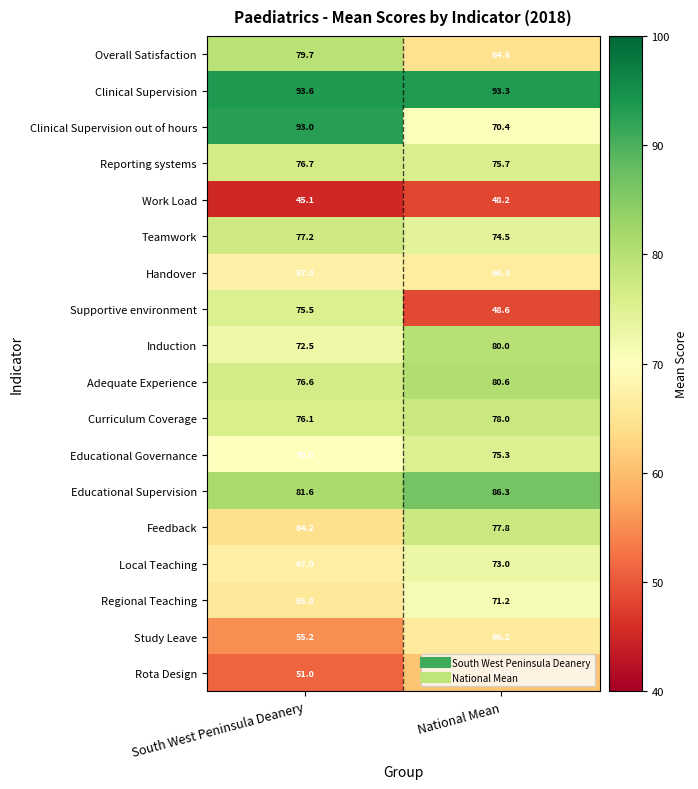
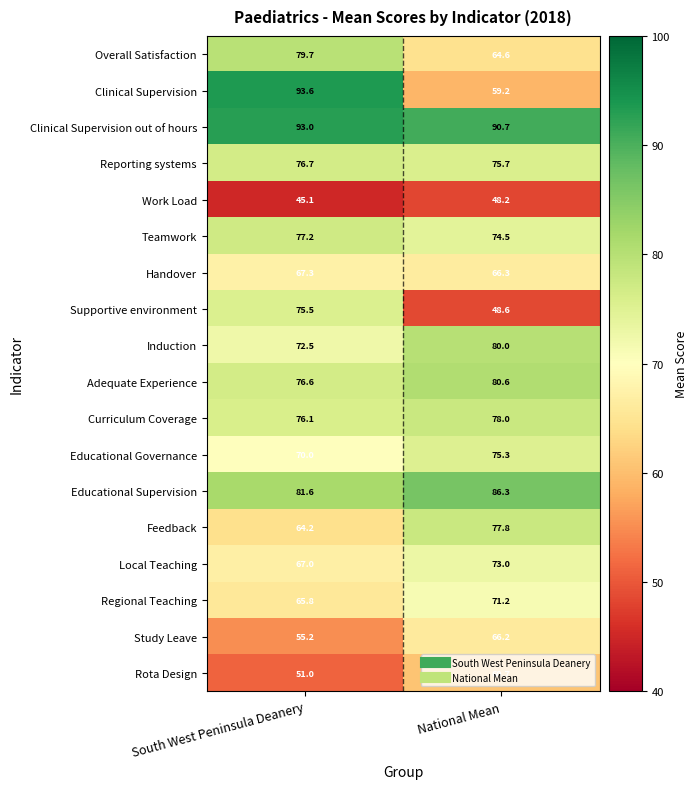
  {
    "Overall Satisfaction": {
      "South West Peninsula Deanery": 79.7,
      "National Mean": 64.6
    },
    "Clinical Supervision": {
      "South West Peninsula Deanery": 93.6,
-     "National Mean": 93.3
+     "National Mean": 59.2
    },
    "Clinical Supervision out of hours": {
      "South West Peninsula Deanery": 93.0,
-     "National Mean": 70.4
+     "National Mean": 90.7
    },
    "Reporting systems": {
      "South West Peninsula Deanery": 76.7,
      "National Mean": 75.7
    },
    "Work Load": {
      "South West Peninsula Deanery": 45.1,
      "National Mean": 48.2
    },
    "Teamwork": {
      "South West Peninsula Deanery": 77.2,
      "National Mean": 74.5
    },
    "Handover": {
      "South West Peninsula Deanery": 67.3,
      "National Mean": 66.3
    },
    "Supportive environment": {
      "South West Peninsula Deanery": 75.5,
      "National Mean": 48.6
    },
    "Induction": {
      "South West Peninsula Deanery": 72.5,
      "National Mean": 80.0
    },
    "Adequate Experience": {
      "South West Peninsula Deanery": 76.6,
      "National Mean": 80.6
    },
    "Curriculum Coverage": {
      "South West Peninsula Deanery": 76.1,
      "National Mean": 78.0
    },
    "Educational Governance": {
      "South West Peninsula Deanery": 70.0,
      "National Mean": 75.3
    },
    "Educational Supervision": {
      "South West Peninsula Deanery": 81.6,
      "National Mean": 86.3
    },
    "Feedback": {
      "South West Peninsula Deanery": 64.2,
      "National Mean": 77.8
    },
    "Local Teaching": {
      "South West Peninsula Deanery": 67.0,
      "National Mean": 73.0
    },
    "Regional Teaching": {
      "South West Peninsula Deanery": 65.8,
      "National Mean": 71.2
    },
    "Study Leave": {
      "South West Peninsula Deanery": 55.2,
      "National Mean": 66.2
    },
    "Rota Design": {
      "South West Peninsula Deanery": 51.0
    }
  }
